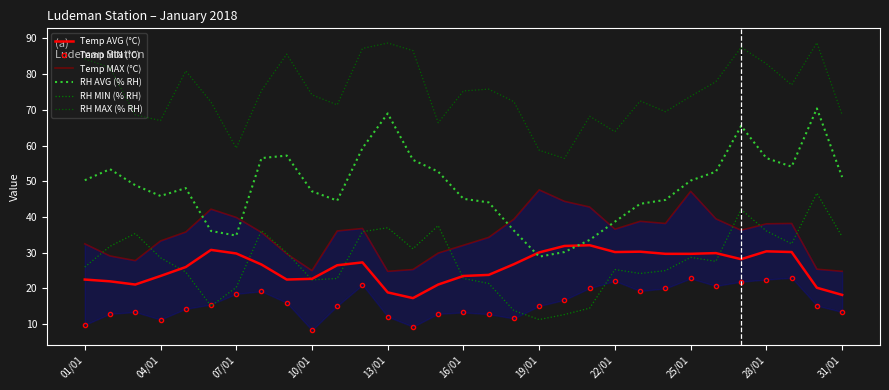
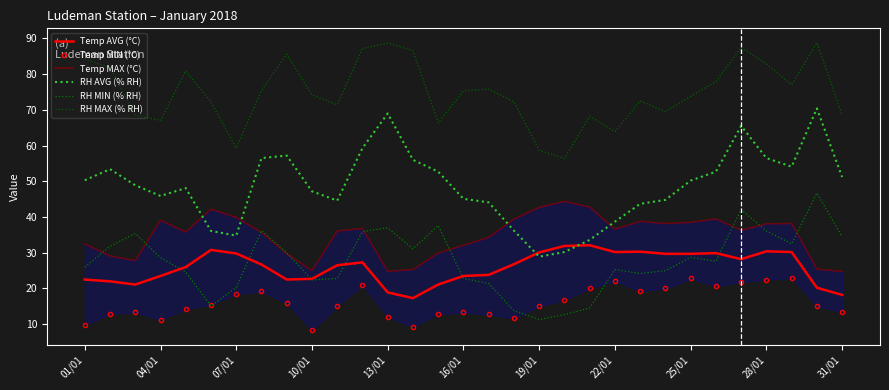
  {
    "Temp MAX (°C)": {
      "01/01": 33,
-     "04/01": 33,
+     "04/01": 39,
      "07/01": 40,
      "10/01": 25,
      "13/01": 25,
      "16/01": 32,
-     "19/01": 48,
+     "19/01": 43,
      "22/01": 37,
-     "25/01": 47,
+     "25/01": 39,
      "28/01": 38,
      "31/01": 25
    },
    "RH AVG (% RH)": {
      "01/01": 50,
      "04/01": 46,
      "07/01": 35,
      "10/01": 47,
      "13/01": 69,
      "16/01": 45,
      "19/01": 29,
      "22/01": 39,
      "25/01": 50,
      "28/01": 57,
      "31/01": 51
    }
  }
